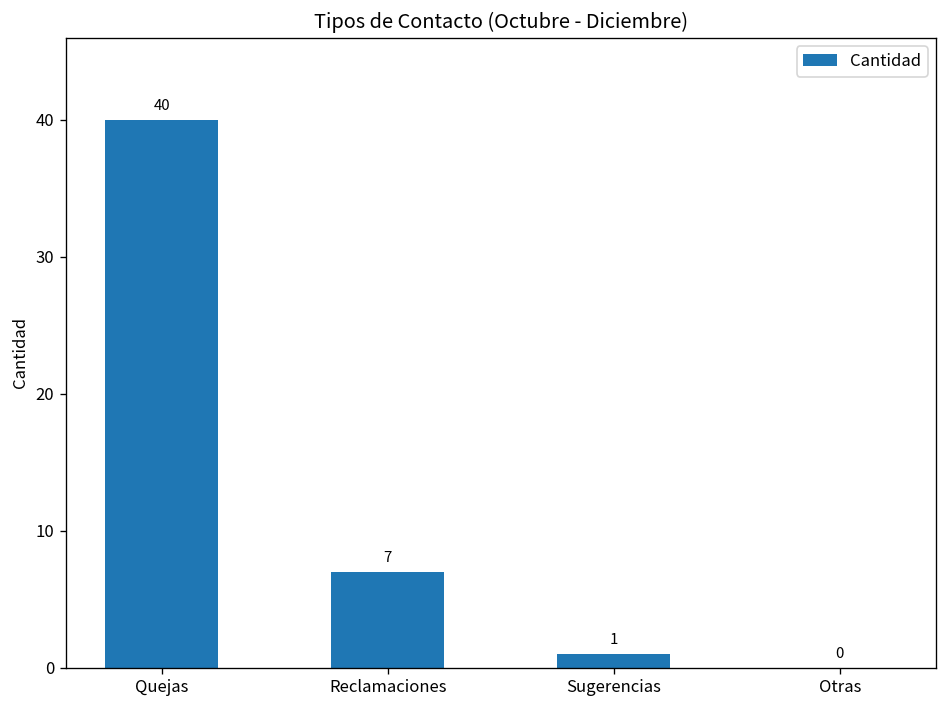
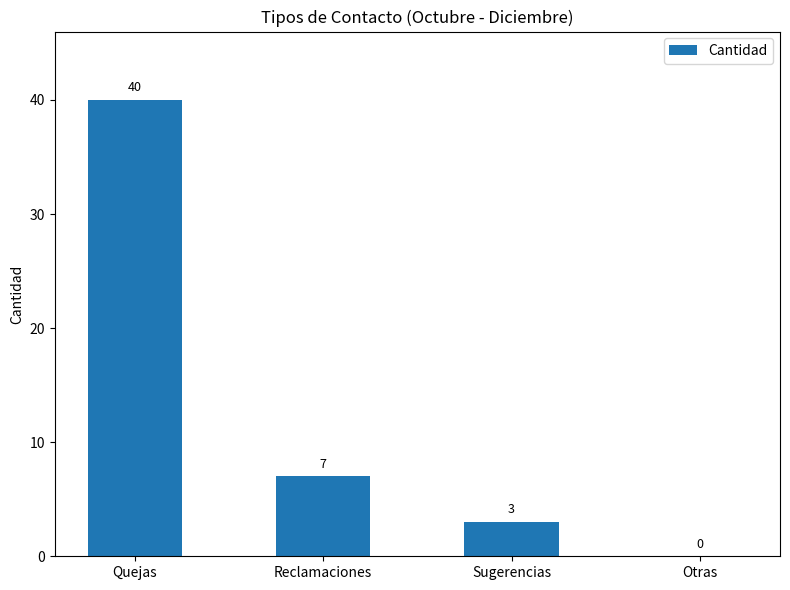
  {
    "Quejas": 40,
    "Reclamaciones": 7,
-   "Sugerencias": 1,
+   "Sugerencias": 3,
    "Otras": 0
  }
